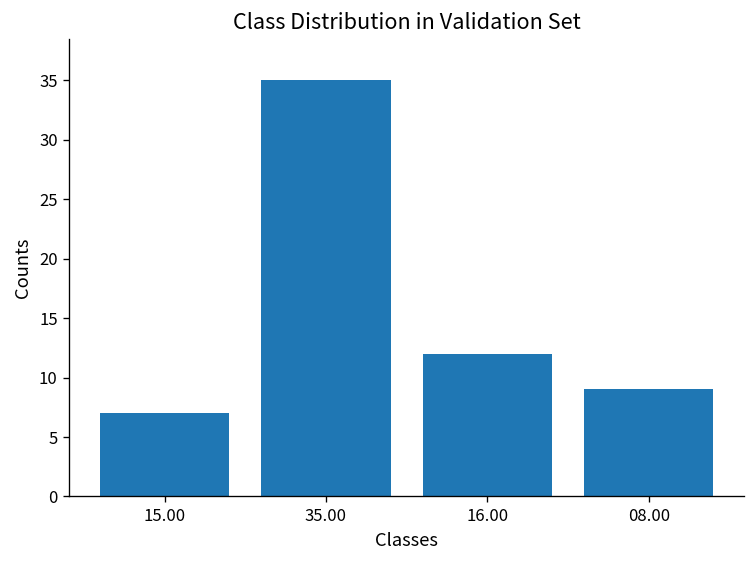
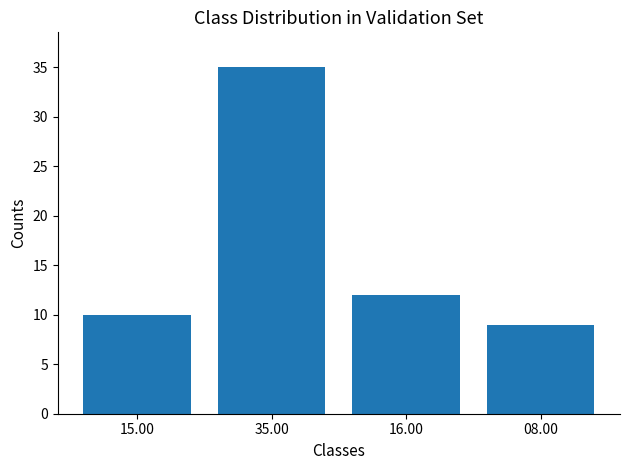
  {
-   "15.00": 7,
+   "15.00": 10,
    "35.00": 35,
    "16.00": 12,
    "08.00": 9
  }
